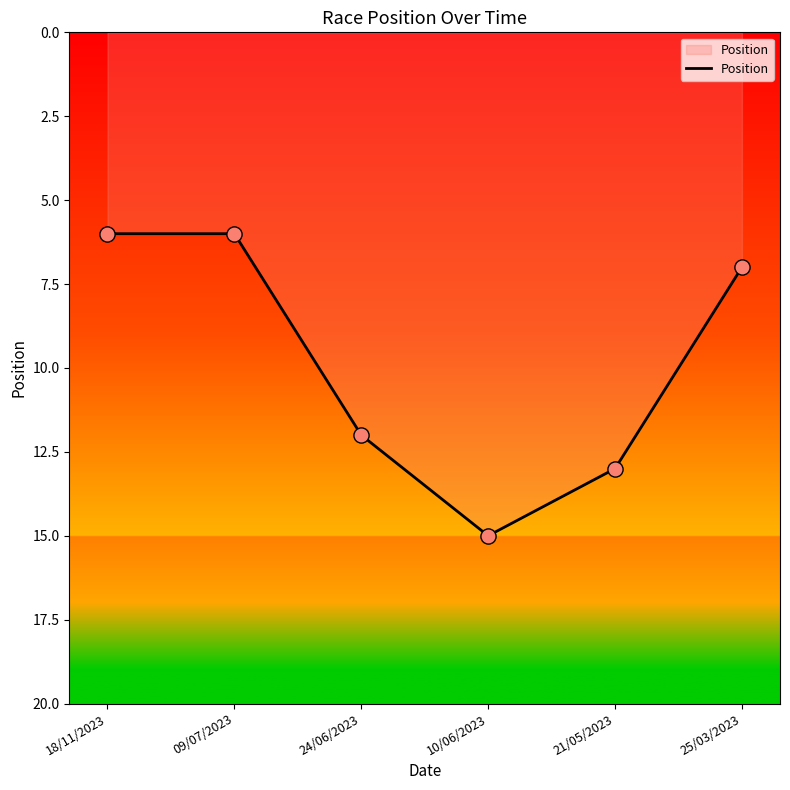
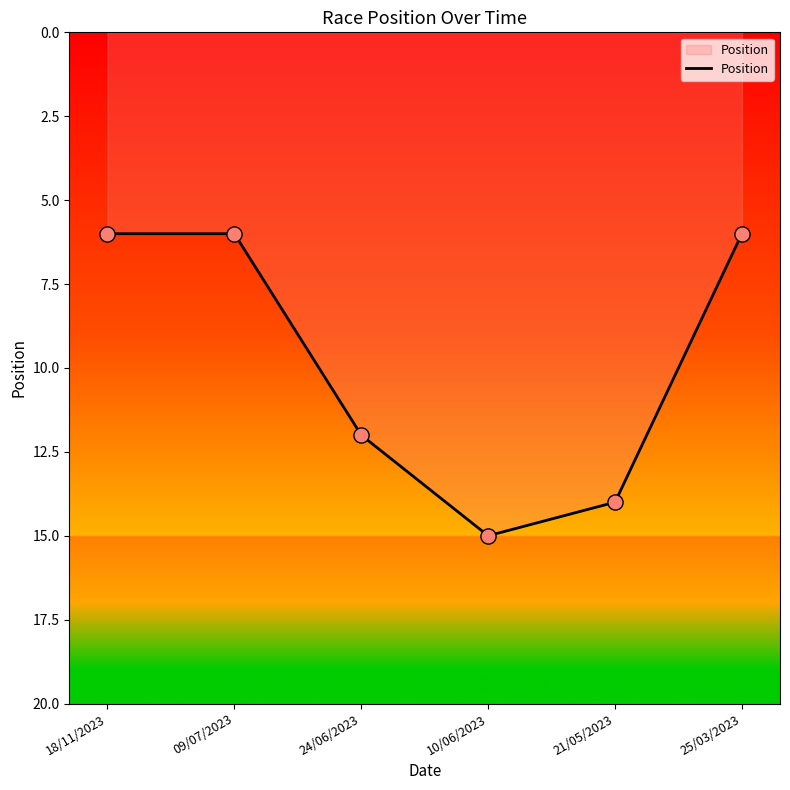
  {
    "18/11/2023": 6,
    "09/07/2023": 6,
    "24/06/2023": 12,
    "10/06/2023": 15,
-   "21/05/2023": 13,
-   "25/03/2023": 7
+   "21/05/2023": 14,
+   "25/03/2023": 6
  }
